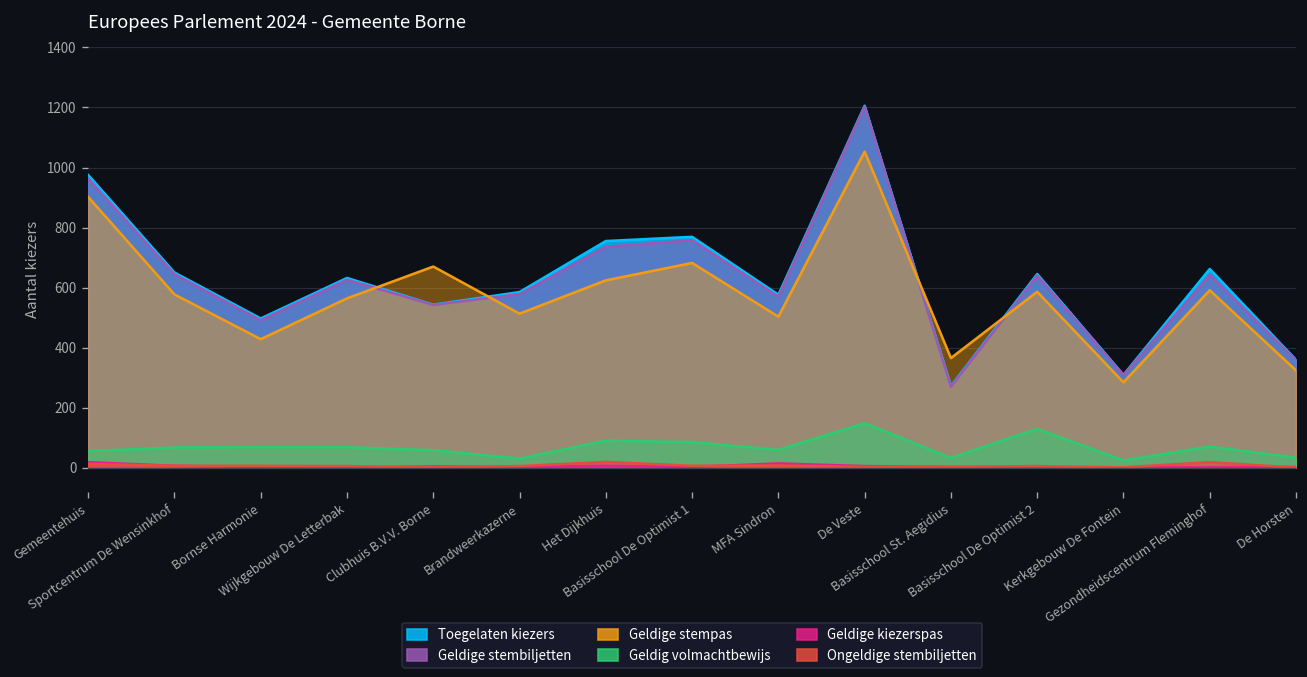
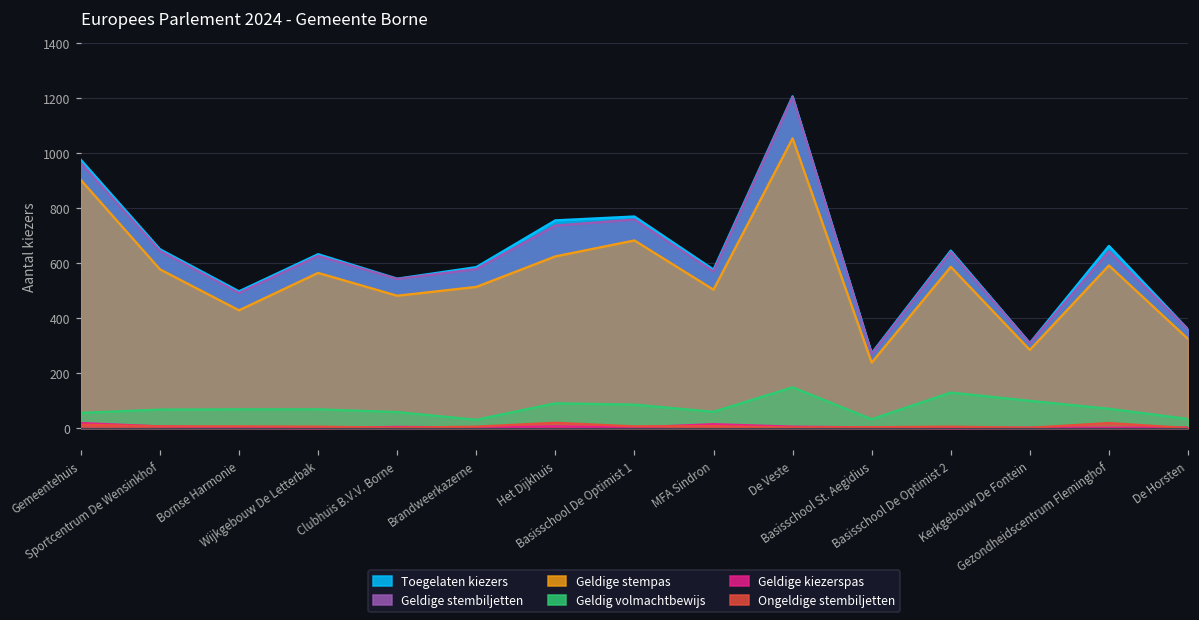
  {
    "Toegelaten kiezers": {
      "Gemeentehuis": 980,
      "Het Dijkhuis": 760,
      "Basisschool De Optimist 1": 770,
      "Gezondheidscentrum Fleminghof": 660
    },
    "Geldige stembiljetten": {
      "Gemeentehuis": 960,
      "Het Dijkhuis": 740,
      "Basisschool De Optimist 1": 760,
      "Gezondheidscentrum Fleminghof": 640
    },
    "Geldige stempas": {
      "Gemeentehuis": 900,
      "Sportcentrum De Wensinkhof": 580,
      "Bornse Harmonie": 430,
      "Wijkgebouw De Letterbak": 560,
-     "Clubhuis B.V.V. Borne": 670,
+     "Clubhuis B.V.V. Borne": 480,
      "Brandweerkazerne": 510,
      "Het Dijkhuis": 620,
      "Basisschool De Optimist 1": 680,
      "MFA Sindron": 500,
      "De Veste": 1050,
-     "Basisschool St. Aegidius": 370,
+     "Basisschool St. Aegidius": 240,
      "Basisschool De Optimist 2": 590,
      "Kerkgebouw De Fontein": 280,
      "Gezondheidscentrum Fleminghof": 590,
      "De Horsten": 320
    },
    "Geldig volmachtbewijs": {
      "Gemeentehuis": 60,
      "Sportcentrum De Wensinkhof": 70,
      "Bornse Harmonie": 70,
      "Wijkgebouw De Letterbak": 70,
      "Clubhuis B.V.V. Borne": 60,
      "Brandweerkazerne": 30,
      "Het Dijkhuis": 90,
      "Basisschool De Optimist 1": 90,
      "MFA Sindron": 60,
      "De Veste": 150,
      "Basisschool St. Aegidius": 30,
      "Basisschool De Optimist 2": 130,
-     "Kerkgebouw De Fontein": 20,
+     "Kerkgebouw De Fontein": 100,
      "Gezondheidscentrum Fleminghof": 70,
      "De Horsten": 30
    },
    "Geldige kiezerspas": {
      "Het Dijkhuis": 10,
      "Gezondheidscentrum Fleminghof": 0
    },
    "Ongeldige stembiljetten": {
      "Het Dijkhuis": 20,
      "Gezondheidscentrum Fleminghof": 20
    }
  }
